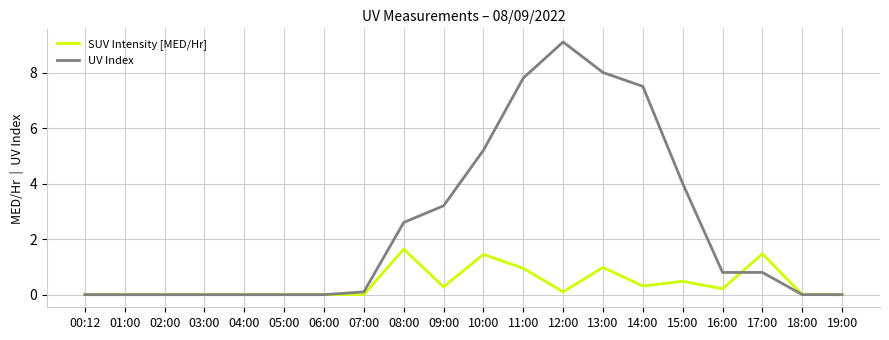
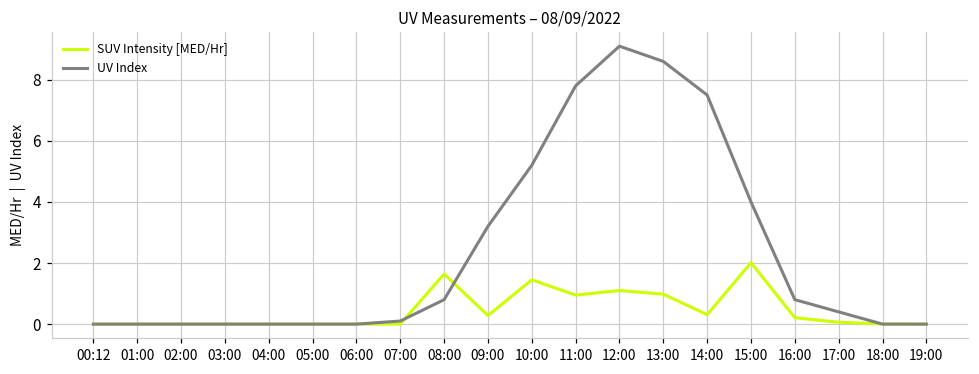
  {
    "SUV Intensity [MED/Hr]": {
      "07:00": 0.0,
      "08:00": 1.6,
      "09:00": 0.3,
      "10:00": 1.5,
      "11:00": 1.0,
-     "12:00": 0.1,
+     "12:00": 1.1,
      "13:00": 1.0,
      "14:00": 0.3,
-     "15:00": 0.5,
+     "15:00": 2.0,
      "16:00": 0.2,
-     "17:00": 1.5
+     "17:00": 0.1
    },
    "UV Index": {
      "07:00": 0.1,
-     "08:00": 2.6,
+     "08:00": 0.8,
      "09:00": 3.2,
      "10:00": 5.2,
      "11:00": 7.8,
      "12:00": 9.1,
-     "13:00": 8.0,
+     "13:00": 8.6,
      "14:00": 7.5,
      "15:00": 4.0,
      "16:00": 0.8,
-     "17:00": 0.8
+     "17:00": 0.4
    }
  }
